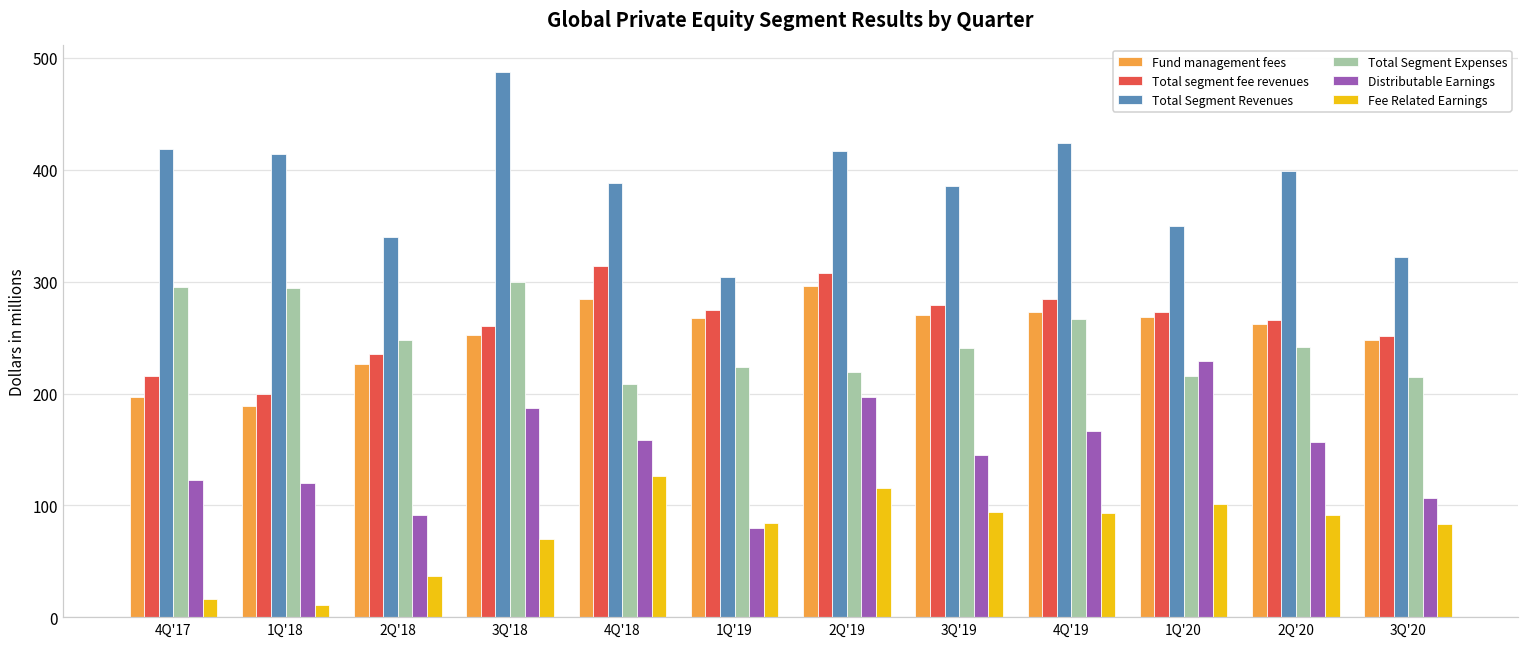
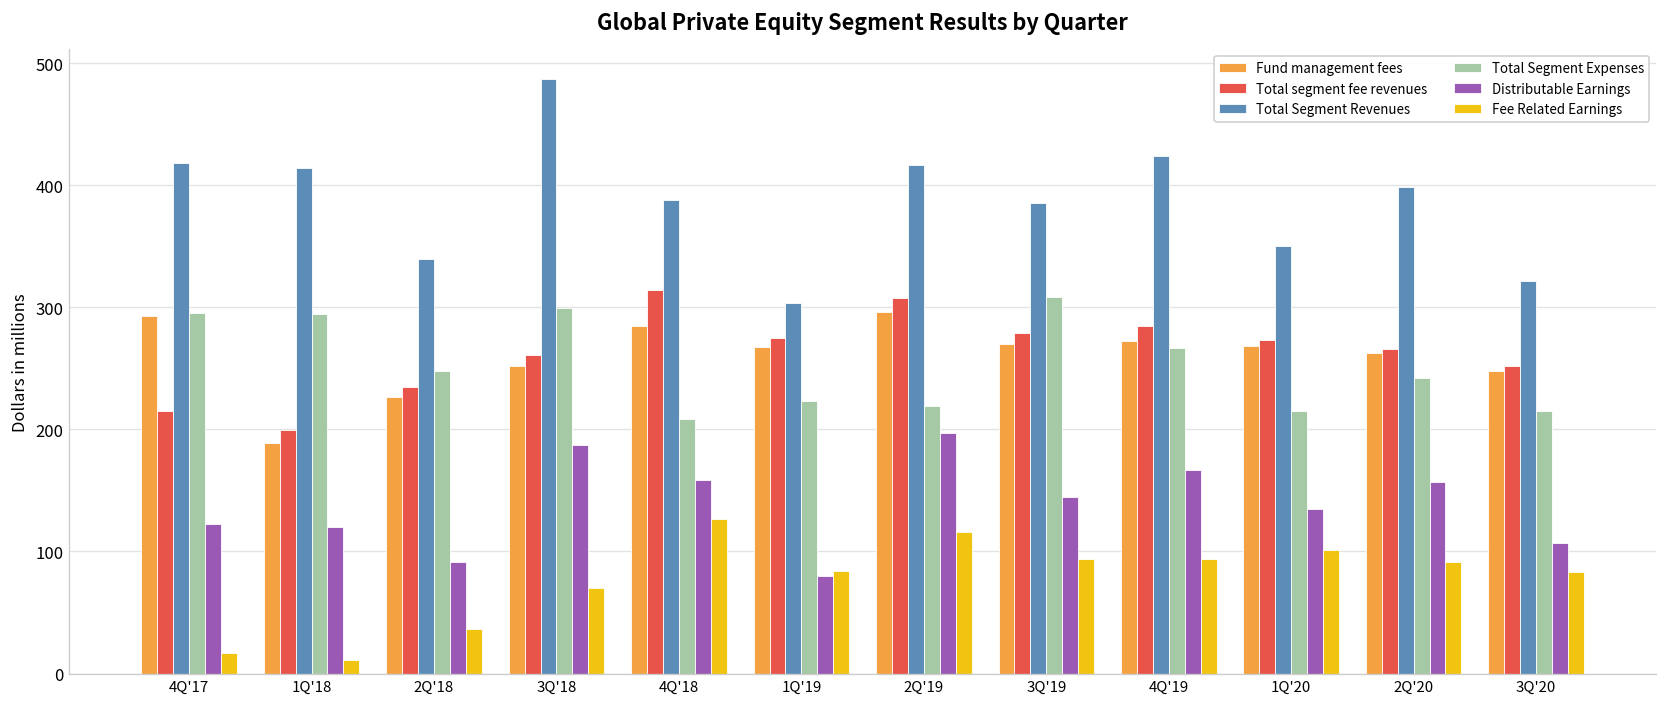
  {
    "Fund management fees": {
-     "4Q'17": 197,
+     "4Q'17": 293,
      "1Q'18": 189,
      "2Q'18": 227,
      "3Q'18": 252,
      "4Q'18": 285,
      "1Q'19": 267,
      "2Q'19": 296,
      "3Q'19": 270,
      "4Q'19": 273,
      "1Q'20": 269,
      "2Q'20": 263,
      "3Q'20": 248
    },
    "Total segment fee revenues": {
      "4Q'17": 215,
      "1Q'18": 199,
      "2Q'18": 235,
      "3Q'18": 261,
      "4Q'18": 314,
      "1Q'19": 275,
      "2Q'19": 308,
      "3Q'19": 279,
      "4Q'19": 285,
      "1Q'20": 273,
      "2Q'20": 266,
      "3Q'20": 252
    },
    "Total Segment Revenues": {
      "4Q'17": 418,
      "1Q'18": 414,
      "2Q'18": 340,
      "3Q'18": 487,
      "4Q'18": 388,
      "1Q'19": 304,
      "2Q'19": 416,
      "3Q'19": 385,
      "4Q'19": 424,
      "1Q'20": 350,
      "2Q'20": 398,
      "3Q'20": 322
    },
    "Total Segment Expenses": {
      "4Q'17": 295,
      "1Q'18": 294,
      "2Q'18": 248,
      "3Q'18": 300,
      "4Q'18": 208,
      "1Q'19": 224,
      "2Q'19": 219,
-     "3Q'19": 240,
+     "3Q'19": 308,
      "4Q'19": 267,
      "1Q'20": 215,
      "2Q'20": 242,
      "3Q'20": 215
    },
    "Distributable Earnings": {
      "4Q'17": 123,
      "1Q'18": 120,
      "2Q'18": 91,
      "3Q'18": 188,
      "4Q'18": 159,
      "1Q'19": 80,
      "2Q'19": 197,
      "3Q'19": 145,
      "4Q'19": 167,
-     "1Q'20": 229,
+     "1Q'20": 135,
      "2Q'20": 157,
      "3Q'20": 107
    },
    "Fee Related Earnings": {
      "4Q'17": 17,
      "1Q'18": 11,
      "2Q'18": 37,
      "3Q'18": 70,
      "4Q'18": 127,
      "1Q'19": 84,
      "2Q'19": 116,
      "3Q'19": 94,
      "4Q'19": 94,
      "1Q'20": 101,
      "2Q'20": 91,
      "3Q'20": 83
    }
  }
